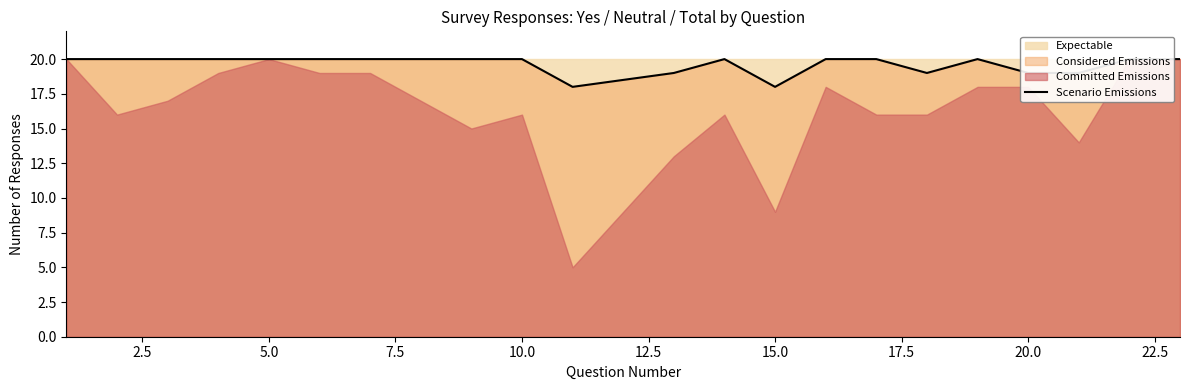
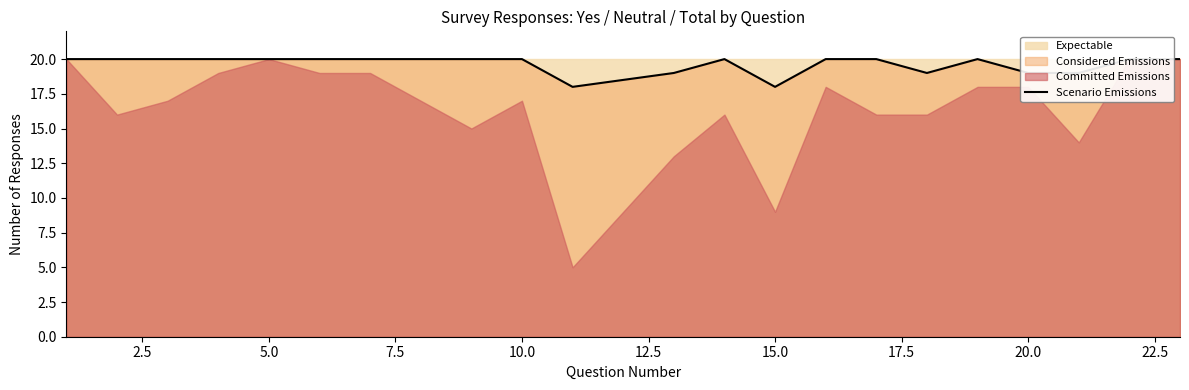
  {
    "Committed Emissions": {
-     "10.0": 16,
+     "10.0": 17,
      "15.0": 9
    }
  }
